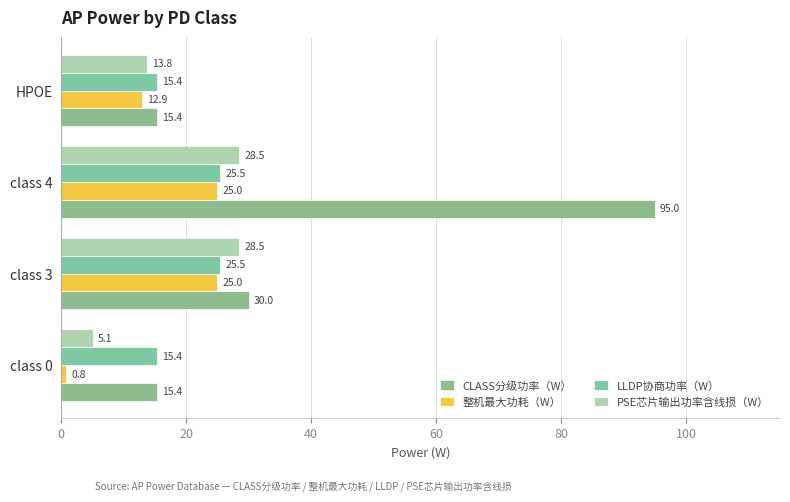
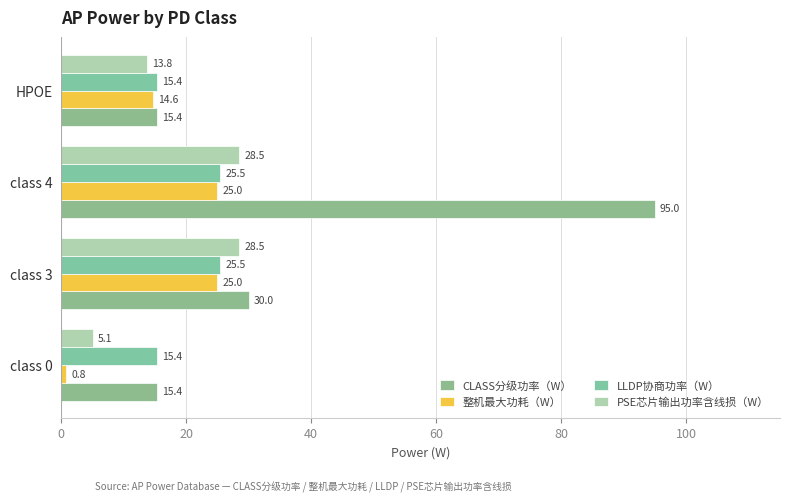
  {
    "整机最大功耗（W）": {
-     "HPOE": 12.9,
+     "HPOE": 14.6,
      "class 4": 25.0,
      "class 3": 25.0,
      "class 0": 0.8
    }
  }
